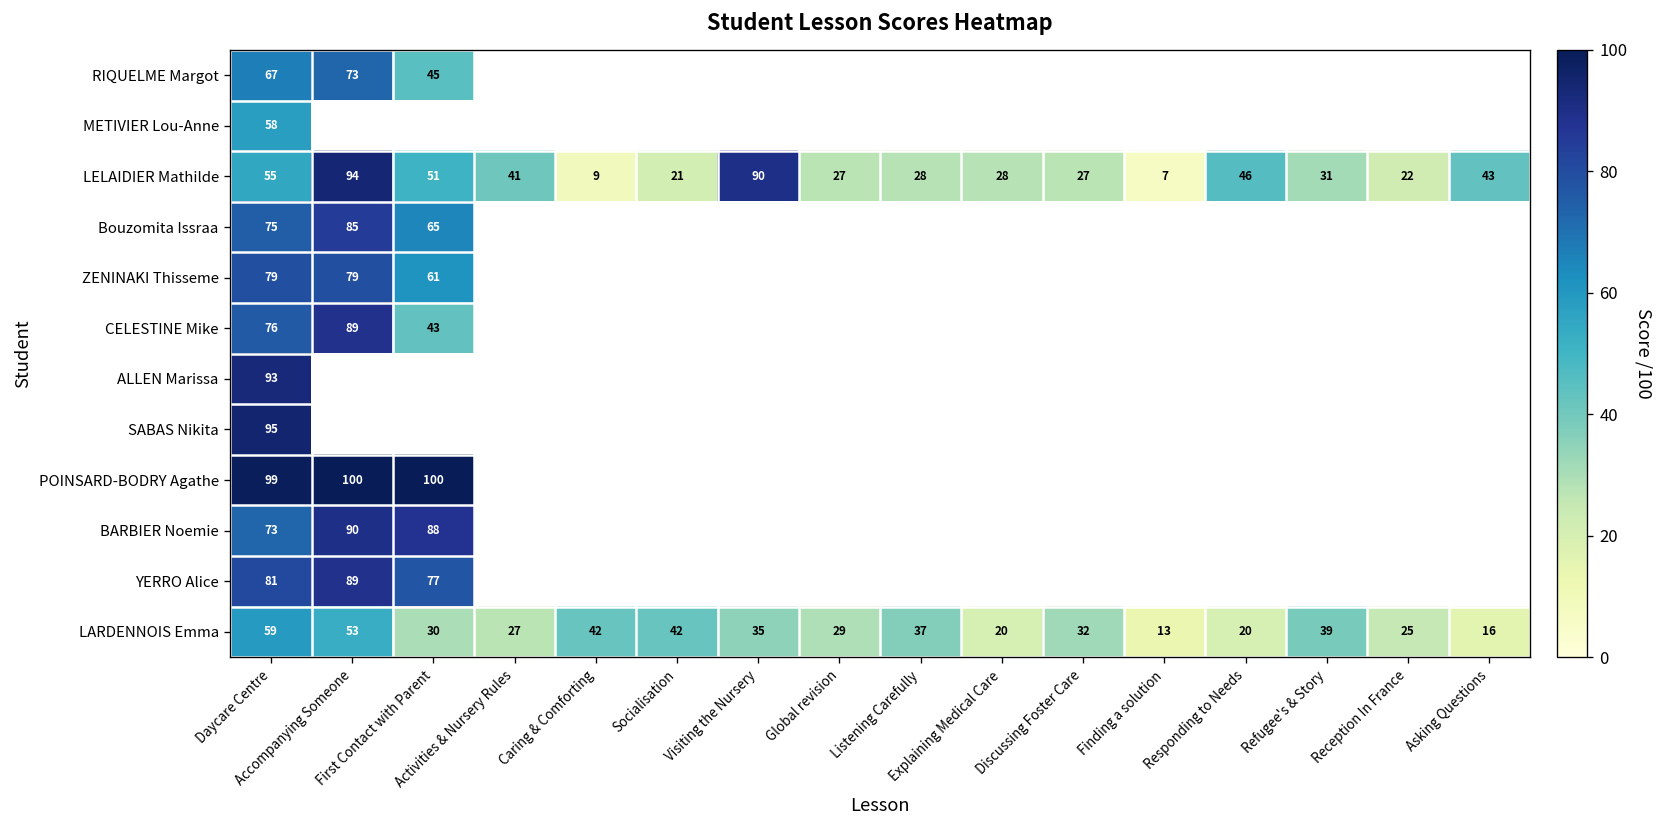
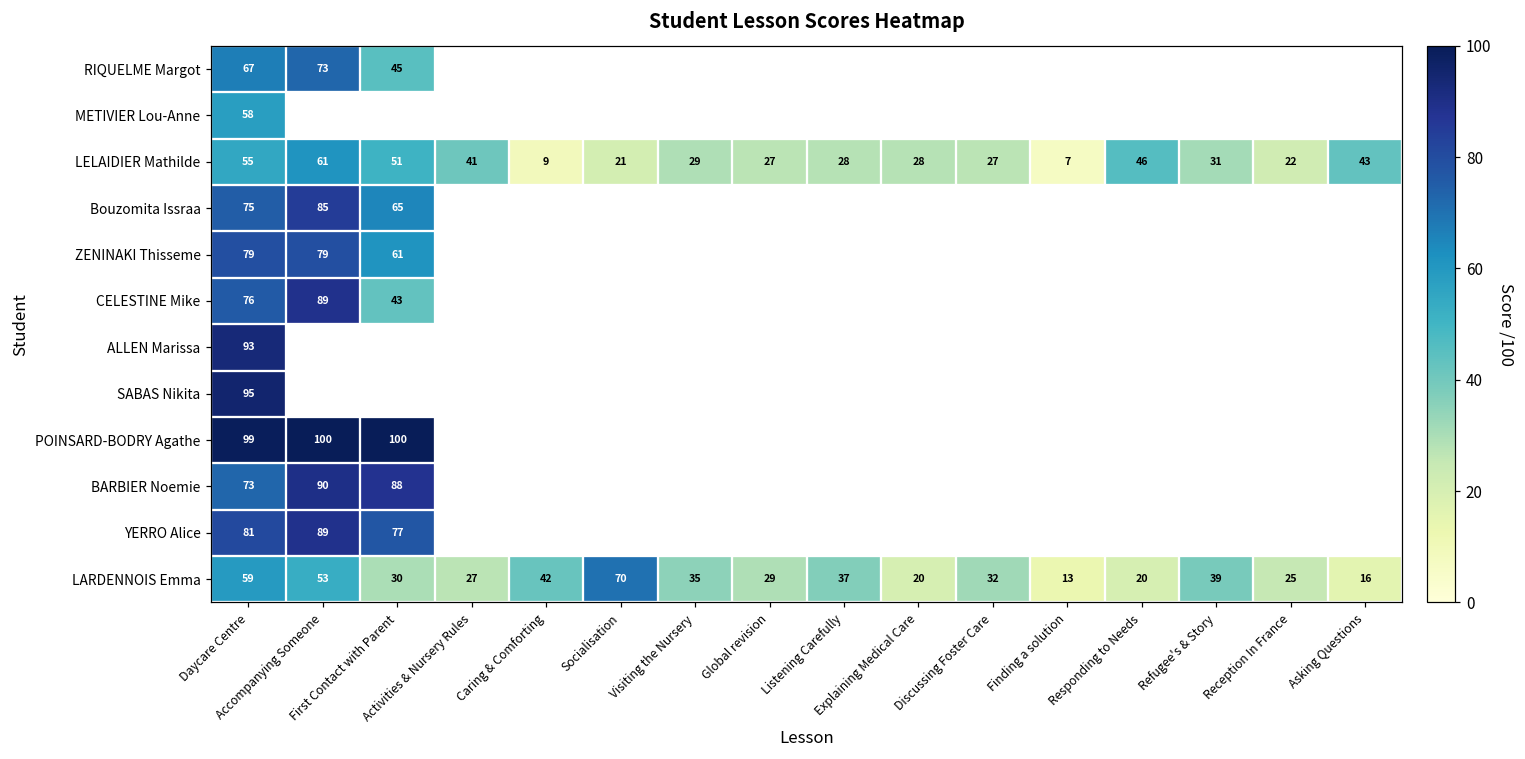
  {
    "RIQUELME Margot": {
      "Daycare Centre": 67,
      "Accompanying Someone": 73,
      "First Contact with Parent": 45
    },
    "METIVIER Lou-Anne": {
      "Daycare Centre": 58
    },
    "LELAIDIER Mathilde": {
      "Daycare Centre": 55,
-     "Accompanying Someone": 94,
+     "Accompanying Someone": 61,
      "First Contact with Parent": 51,
      "Activities & Nursery Rules": 41,
      "Caring & Comforting": 9,
      "Socialisation": 21,
-     "Visiting the Nursery": 90,
+     "Visiting the Nursery": 29,
      "Global revision": 27,
      "Listening Carefully": 28,
      "Explaining Medical Care": 28,
      "Discussing Foster Care": 27,
      "Finding a solution": 7,
      "Responding to Needs": 46,
      "Refugee's & Story": 31,
      "Reception In France": 22,
      "Asking Questions": 43
    },
    "Bouzomita Issraa": {
      "Daycare Centre": 75,
      "Accompanying Someone": 85,
      "First Contact with Parent": 65
    },
    "ZENINAKI Thisseme": {
      "Daycare Centre": 79,
      "Accompanying Someone": 79,
      "First Contact with Parent": 61
    },
    "CELESTINE Mike": {
      "Daycare Centre": 76,
      "Accompanying Someone": 89,
      "First Contact with Parent": 43
    },
    "ALLEN Marissa": {
      "Daycare Centre": 93
    },
    "SABAS Nikita": {
      "Daycare Centre": 95
    },
    "POINSARD-BODRY Agathe": {
      "Daycare Centre": 99,
      "Accompanying Someone": 100,
      "First Contact with Parent": 100
    },
    "BARBIER Noemie": {
      "Daycare Centre": 73,
      "Accompanying Someone": 90,
      "First Contact with Parent": 88
    },
    "YERRO Alice": {
      "Daycare Centre": 81,
      "Accompanying Someone": 89,
      "First Contact with Parent": 77
    },
    "LARDENNOIS Emma": {
      "Daycare Centre": 59,
      "Accompanying Someone": 53,
      "First Contact with Parent": 30,
      "Activities & Nursery Rules": 27,
      "Caring & Comforting": 42,
-     "Socialisation": 42,
+     "Socialisation": 70,
      "Visiting the Nursery": 35,
      "Global revision": 29,
      "Listening Carefully": 37,
      "Explaining Medical Care": 20,
      "Discussing Foster Care": 32,
      "Finding a solution": 13,
      "Responding to Needs": 20,
      "Refugee's & Story": 39,
      "Reception In France": 25,
      "Asking Questions": 16
    }
  }
